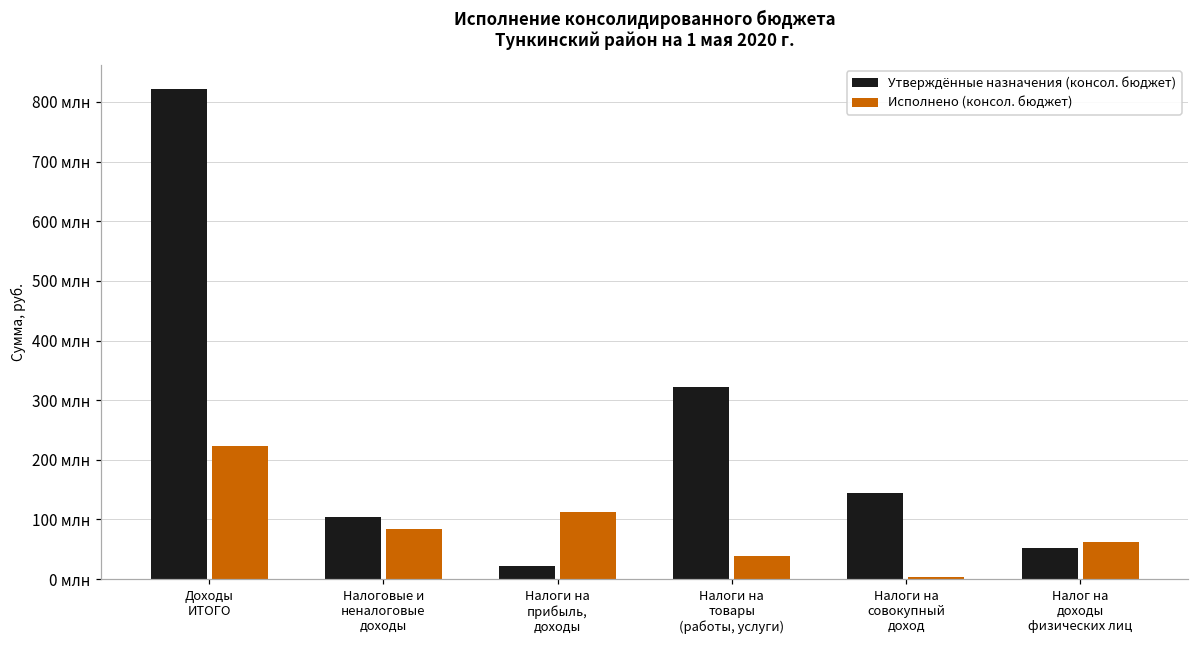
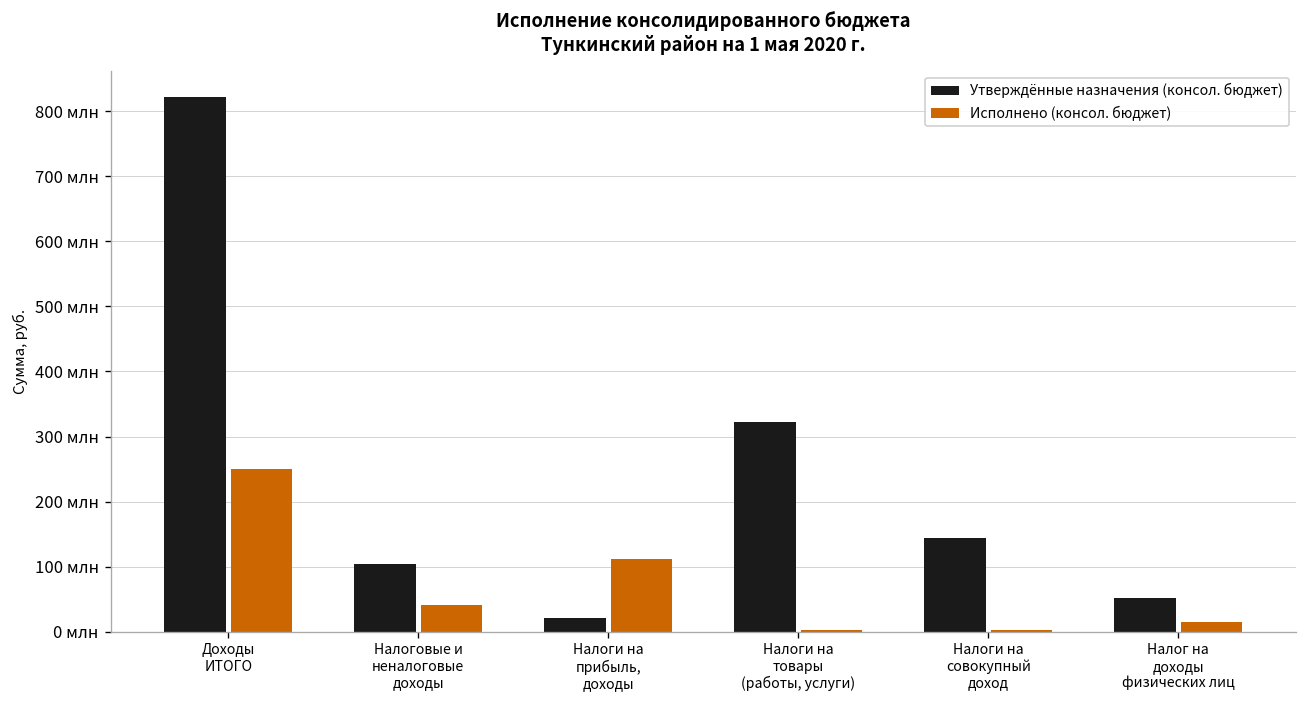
  {
    "Утверждённые назначения (консол. бюджет)": {
      "Доходы ИТОГО": "820 млн",
      "Налоговые и неналоговые доходы": "100 млн",
      "Налоги на прибыль, доходы": "20 млн",
      "Налоги на товары (работы, услуги)": "320 млн",
      "Налоги на совокупный доход": "140 млн",
      "Налог на доходы физических лиц": "50 млн"
    },
    "Исполнено (консол. бюджет)": {
-     "Доходы ИТОГО": "220 млн",
-     "Налоговые и неналоговые доходы": "80 млн",
+     "Доходы ИТОГО": "250 млн",
+     "Налоговые и неналоговые доходы": "40 млн",
      "Налоги на прибыль, доходы": "110 млн",
-     "Налоги на товары (работы, услуги)": "40 млн",
-     "Налог на доходы физических лиц": "60 млн"
+     "Налоги на товары (работы, услуги)": "0 млн",
+     "Налог на доходы физических лиц": "20 млн"
    }
  }
